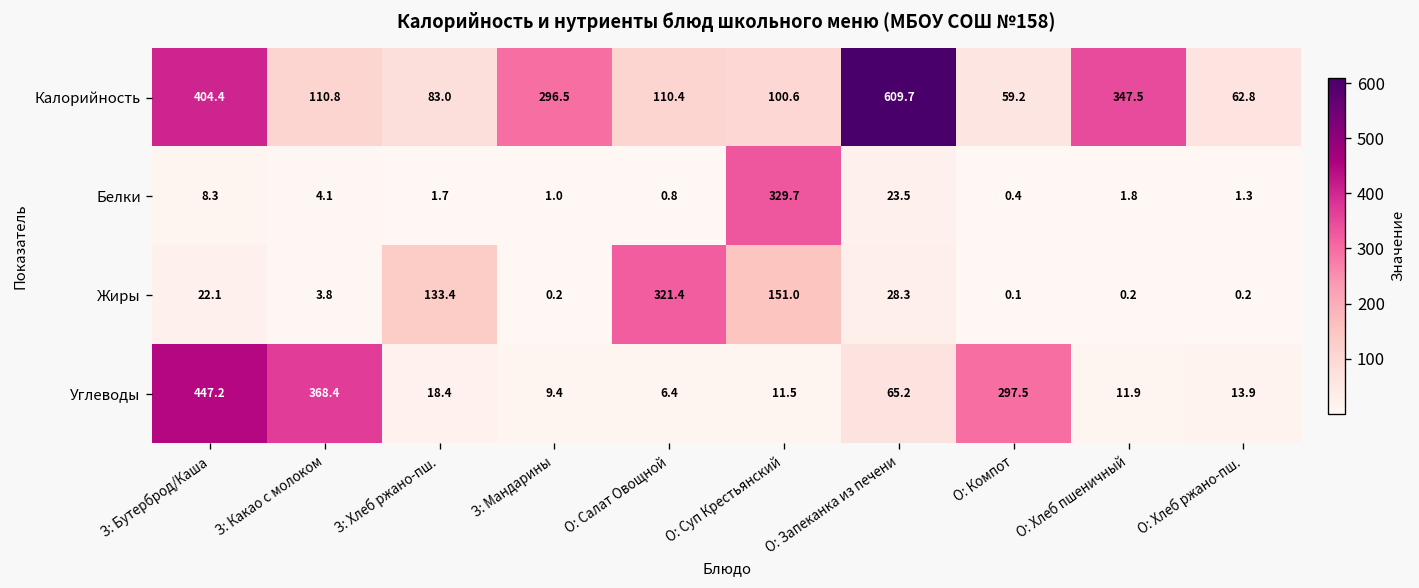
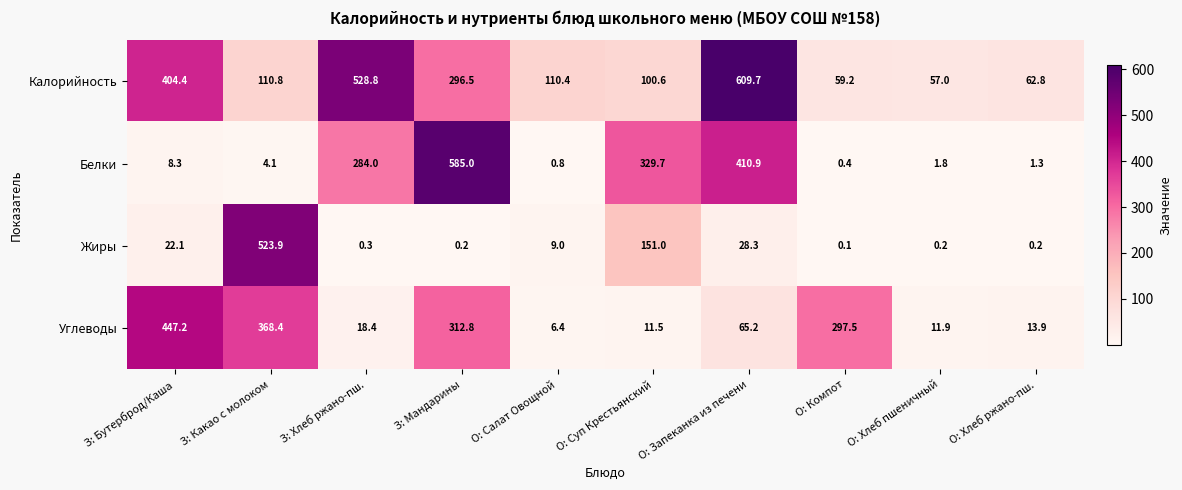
  {
    "Калорийность": {
      "З: Бутерброд/Каша": 404.4,
      "З: Какао с молоком": 110.8,
-     "З: Хлеб ржано-пш.": 83.0,
+     "З: Хлеб ржано-пш.": 528.8,
      "З: Мандарины": 296.5,
      "О: Салат Овощной": 110.4,
      "О: Суп Крестьянский": 100.6,
      "О: Запеканка из печени": 609.7,
      "О: Компот": 59.2,
-     "О: Хлеб пшеничный": 347.5,
+     "О: Хлеб пшеничный": 57.0,
      "О: Хлеб ржано-пш.": 62.8
    },
    "Белки": {
      "З: Бутерброд/Каша": 8.3,
      "З: Какао с молоком": 4.1,
-     "З: Хлеб ржано-пш.": 1.7,
-     "З: Мандарины": 1.0,
+     "З: Хлеб ржано-пш.": 284.0,
+     "З: Мандарины": 585.0,
      "О: Салат Овощной": 0.8,
      "О: Суп Крестьянский": 329.7,
-     "О: Запеканка из печени": 23.5,
+     "О: Запеканка из печени": 410.9,
      "О: Компот": 0.4,
      "О: Хлеб пшеничный": 1.8,
      "О: Хлеб ржано-пш.": 1.3
    },
    "Жиры": {
      "З: Бутерброд/Каша": 22.1,
-     "З: Какао с молоком": 3.8,
-     "З: Хлеб ржано-пш.": 133.4,
+     "З: Какао с молоком": 523.9,
+     "З: Хлеб ржано-пш.": 0.3,
      "З: Мандарины": 0.2,
-     "О: Салат Овощной": 321.4,
+     "О: Салат Овощной": 9.0,
      "О: Суп Крестьянский": 151.0,
      "О: Запеканка из печени": 28.3,
      "О: Компот": 0.1,
      "О: Хлеб пшеничный": 0.2,
      "О: Хлеб ржано-пш.": 0.2
    },
    "Углеводы": {
      "З: Бутерброд/Каша": 447.2,
      "З: Какао с молоком": 368.4,
      "З: Хлеб ржано-пш.": 18.4,
-     "З: Мандарины": 9.4,
+     "З: Мандарины": 312.8,
      "О: Салат Овощной": 6.4,
      "О: Суп Крестьянский": 11.5,
      "О: Запеканка из печени": 65.2,
      "О: Компот": 297.5,
      "О: Хлеб пшеничный": 11.9,
      "О: Хлеб ржано-пш.": 13.9
    }
  }
